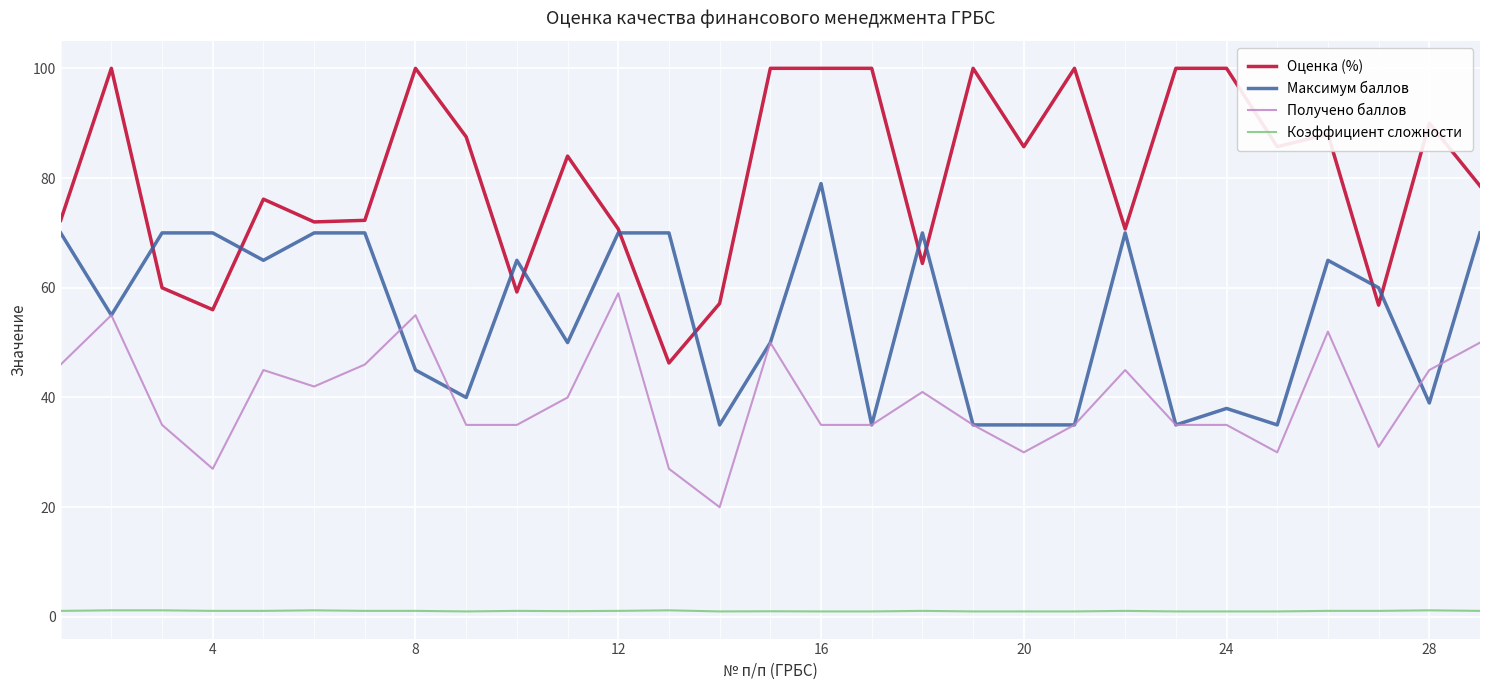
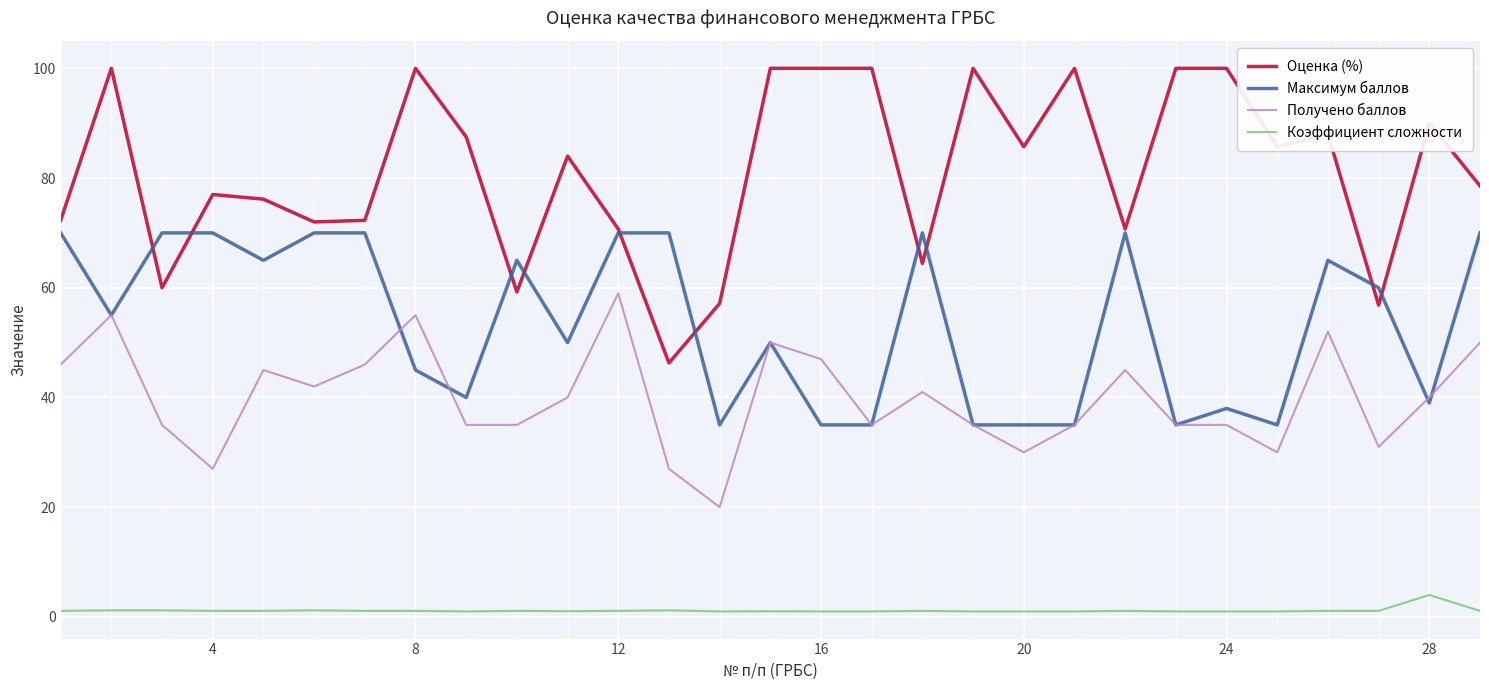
  {
    "Оценка (%)": {
-     "4": 56,
+     "4": 77,
      "8": 100,
      "12": 71,
      "16": 100,
      "20": 86,
      "24": 100
    },
    "Максимум баллов": {
      "4": 70,
      "8": 45,
      "12": 70,
-     "16": 79,
+     "16": 35,
      "20": 35,
      "24": 38,
      "28": 39
    },
    "Получено баллов": {
      "4": 27,
      "8": 55,
      "12": 59,
-     "16": 35,
+     "16": 47,
      "20": 30,
      "24": 35,
-     "28": 45
+     "28": 40
    },
    "Коэффициент сложности": {
      "4": 1,
      "8": 1,
      "12": 1,
      "16": 1,
      "20": 1,
      "24": 1,
-     "28": 1
+     "28": 4
    }
  }
